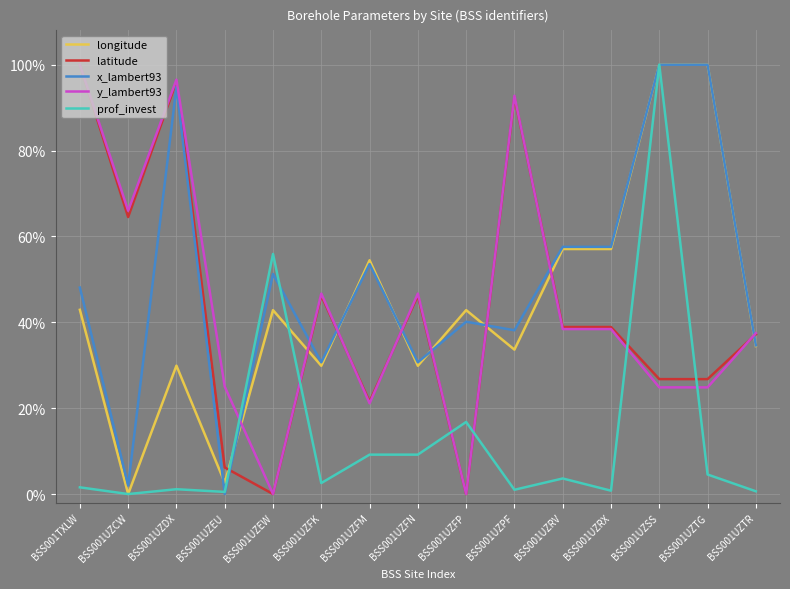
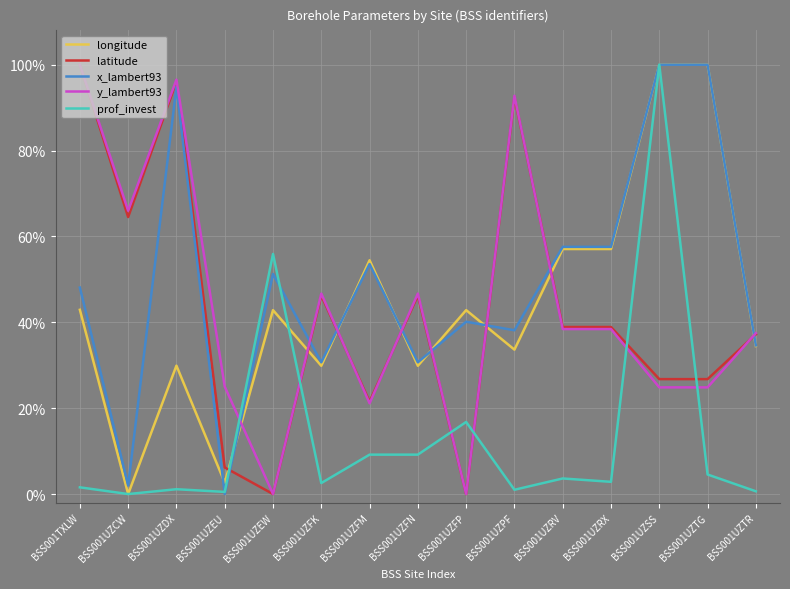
  {
    "longitude": {
      "BSS001TXLW": "43%",
      "BSS001UZDX": "30%",
      "BSS001UZEU": "3%",
      "BSS001UZEW": "43%",
      "BSS001UZFK": "30%",
      "BSS001UZFM": "54%",
      "BSS001UZFN": "30%",
      "BSS001UZFP": "43%",
      "BSS001UZPF": "34%"
    },
    "latitude": {
      "BSS001UZCW": "65%",
      "BSS001UZEU": "6%",
      "BSS001UZSS": "27%",
      "BSS001UZTG": "27%"
    },
    "x_lambert93": {
      "BSS001TXLW": "48%",
      "BSS001UZCW": "2%",
      "BSS001UZDX": "95%",
      "BSS001UZEW": "51%",
      "BSS001UZFK": "31%",
      "BSS001UZFM": "54%",
      "BSS001UZFN": "31%",
      "BSS001UZFP": "40%",
      "BSS001UZPF": "38%"
    },
    "y_lambert93": {
      "BSS001UZCW": "66%",
      "BSS001UZEU": "25%",
      "BSS001UZSS": "25%",
      "BSS001UZTG": "25%"
    },
    "prof_invest": {
      "BSS001TXLW": "2%",
      "BSS001UZDX": "1%",
      "BSS001UZEW": "56%",
      "BSS001UZFK": "3%",
      "BSS001UZFM": "9%",
      "BSS001UZFN": "9%",
      "BSS001UZFP": "17%",
      "BSS001UZPF": "1%",
      "BSS001UZRV": "4%",
-     "BSS001UZRX": "1%",
+     "BSS001UZRX": "3%",
      "BSS001UZTG": "5%",
      "BSS001UZTR": "1%"
    }
  }
